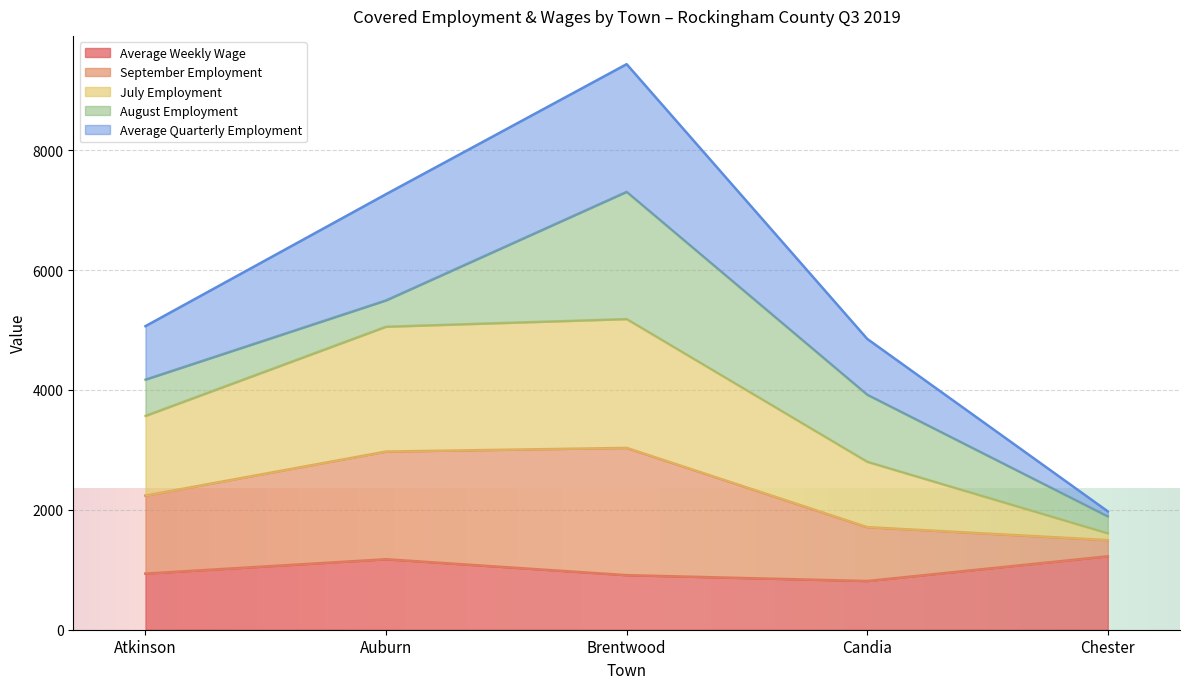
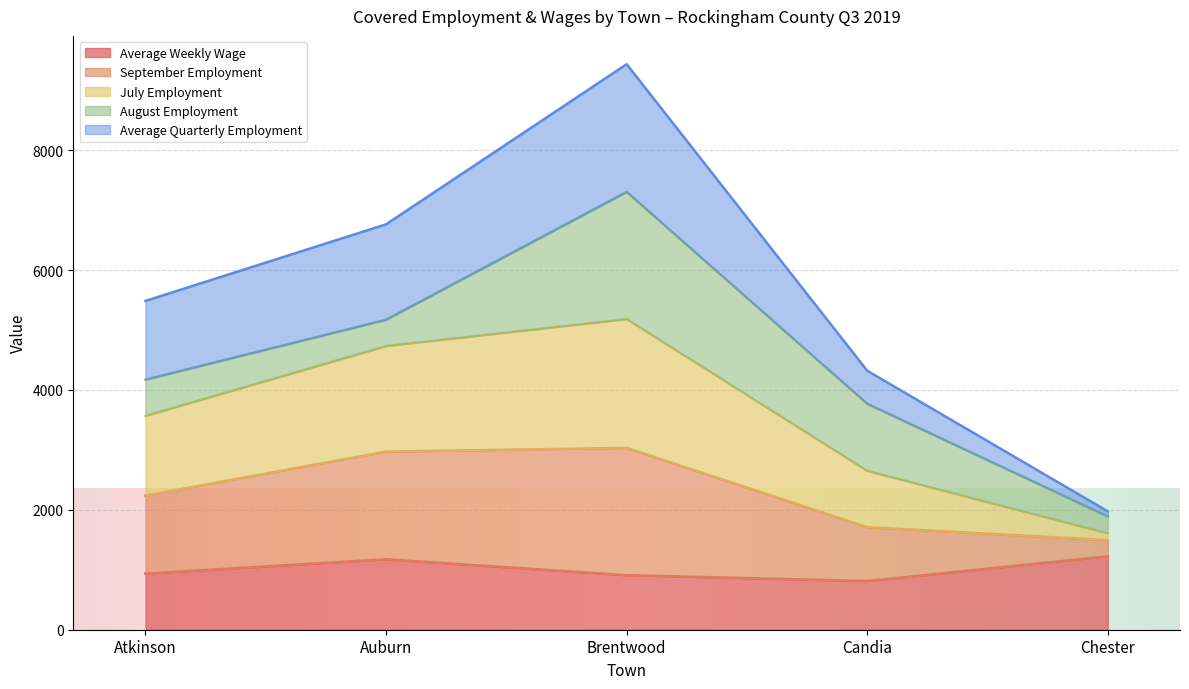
  {
    "July Employment": {
      "Atkinson": 1300,
-     "Auburn": 2100,
+     "Auburn": 1800,
      "Brentwood": 2100,
-     "Candia": 1100,
+     "Candia": 900,
      "Chester": 100
    },
    "August Employment": {
      "Atkinson": 600,
      "Auburn": 400,
      "Brentwood": 2100,
      "Candia": 1100,
      "Chester": 300
    },
    "Average Quarterly Employment": {
-     "Atkinson": 900,
-     "Auburn": 1800,
+     "Atkinson": 1300,
+     "Auburn": 1600,
      "Brentwood": 2100,
-     "Candia": 900,
+     "Candia": 600,
      "Chester": 100
    }
  }
